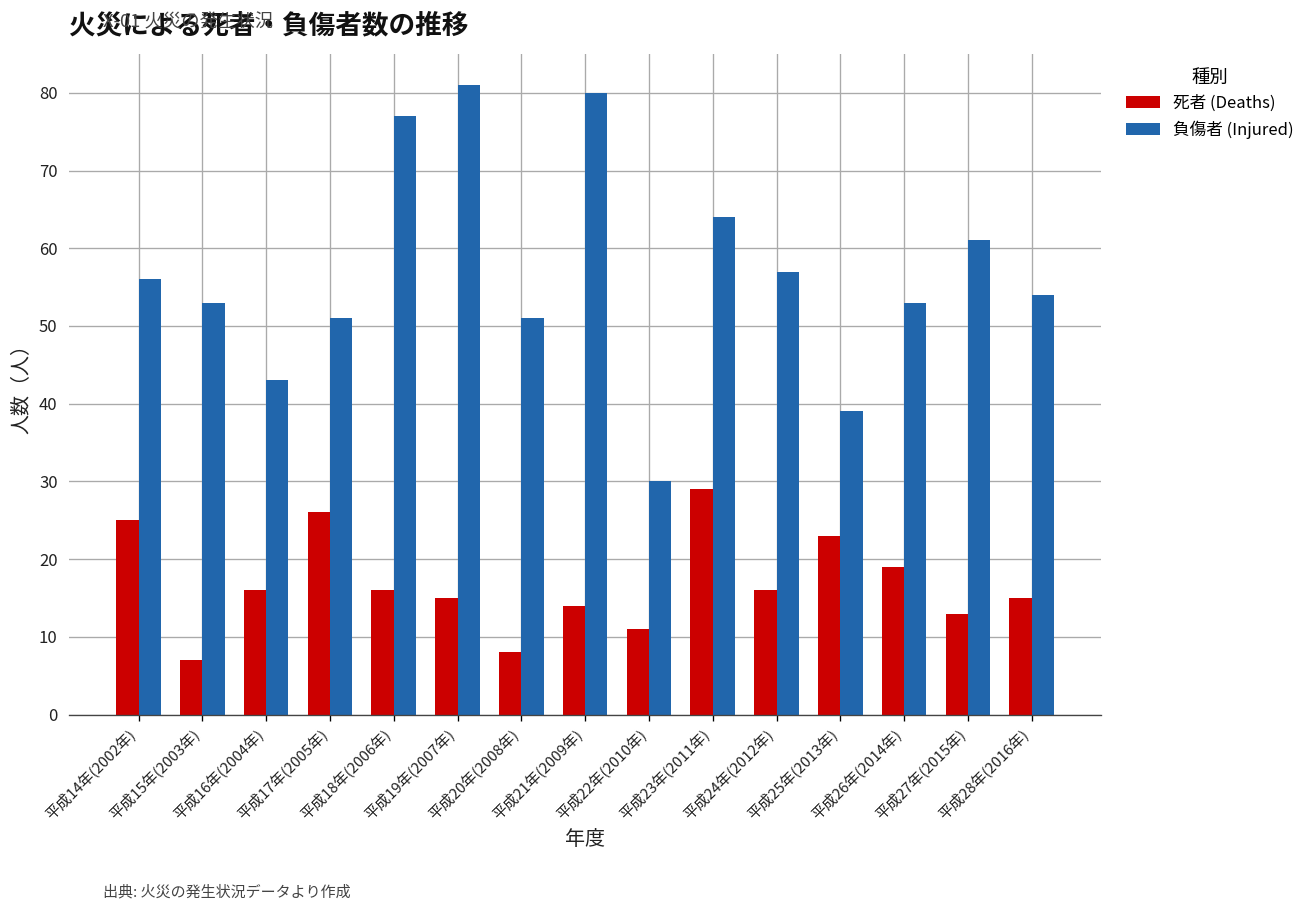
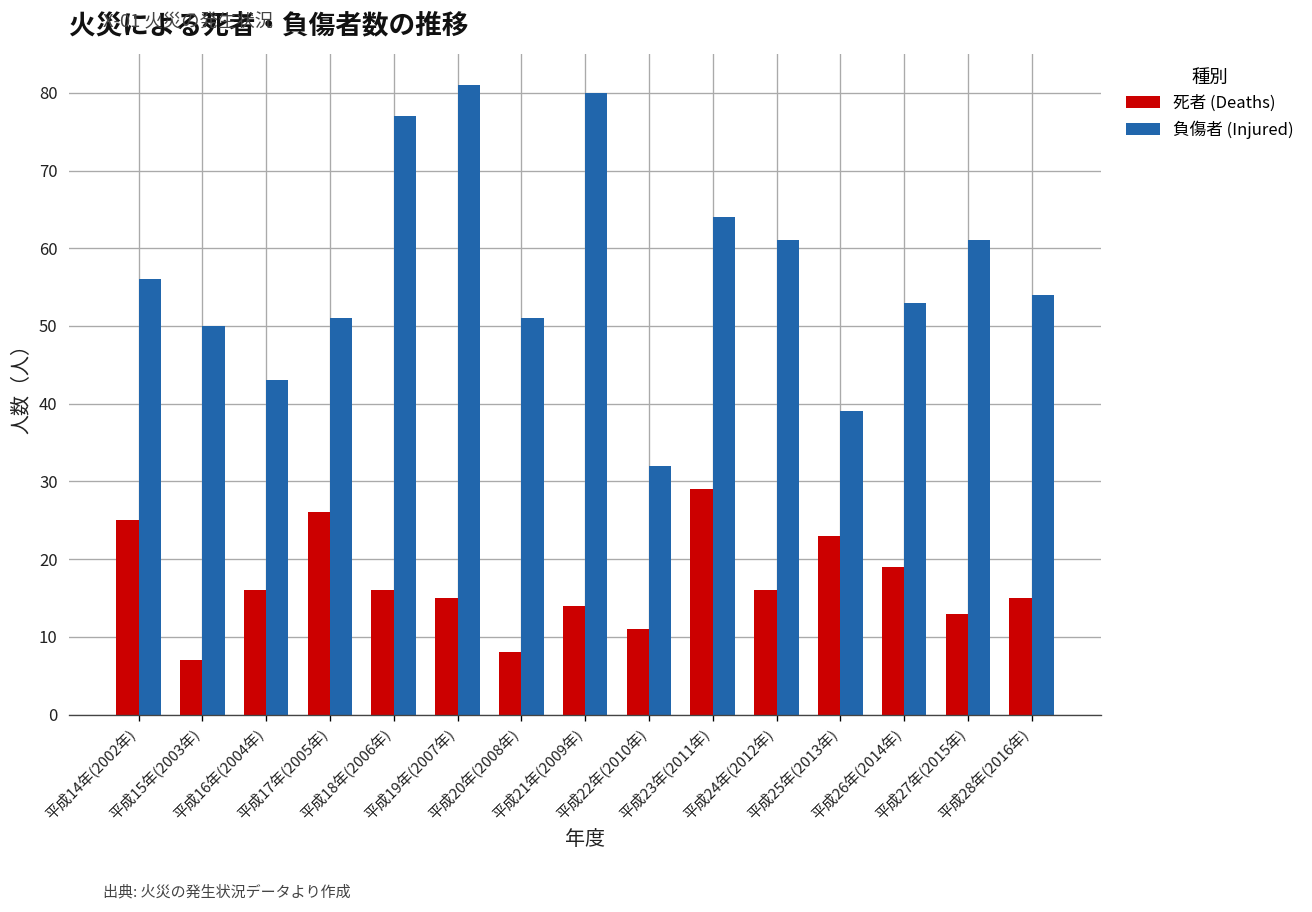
  {
    "死者 (Deaths)": {
      "平成14年(2002年)": 25,
      "平成15年(2003年)": 7,
      "平成16年(2004年)": 16,
      "平成17年(2005年)": 26,
      "平成18年(2006年)": 16,
      "平成19年(2007年)": 15,
      "平成20年(2008年)": 8,
      "平成21年(2009年)": 14,
      "平成22年(2010年)": 11,
      "平成23年(2011年)": 29,
      "平成24年(2012年)": 16,
      "平成25年(2013年)": 23,
      "平成26年(2014年)": 19,
      "平成27年(2015年)": 13,
      "平成28年(2016年)": 15
    },
    "負傷者 (Injured)": {
      "平成14年(2002年)": 56,
-     "平成15年(2003年)": 53,
+     "平成15年(2003年)": 50,
      "平成16年(2004年)": 43,
      "平成17年(2005年)": 51,
      "平成18年(2006年)": 77,
      "平成19年(2007年)": 81,
      "平成20年(2008年)": 51,
      "平成21年(2009年)": 80,
-     "平成22年(2010年)": 30,
+     "平成22年(2010年)": 32,
      "平成23年(2011年)": 64,
-     "平成24年(2012年)": 57,
+     "平成24年(2012年)": 61,
      "平成25年(2013年)": 39,
      "平成26年(2014年)": 53,
      "平成27年(2015年)": 61,
      "平成28年(2016年)": 54
    }
  }
